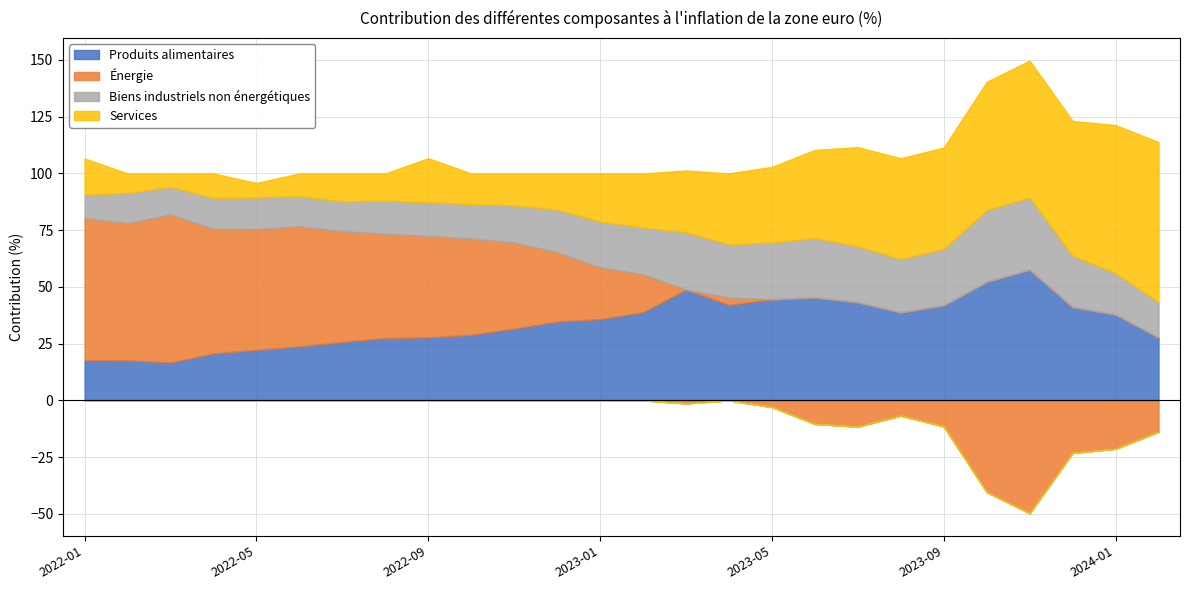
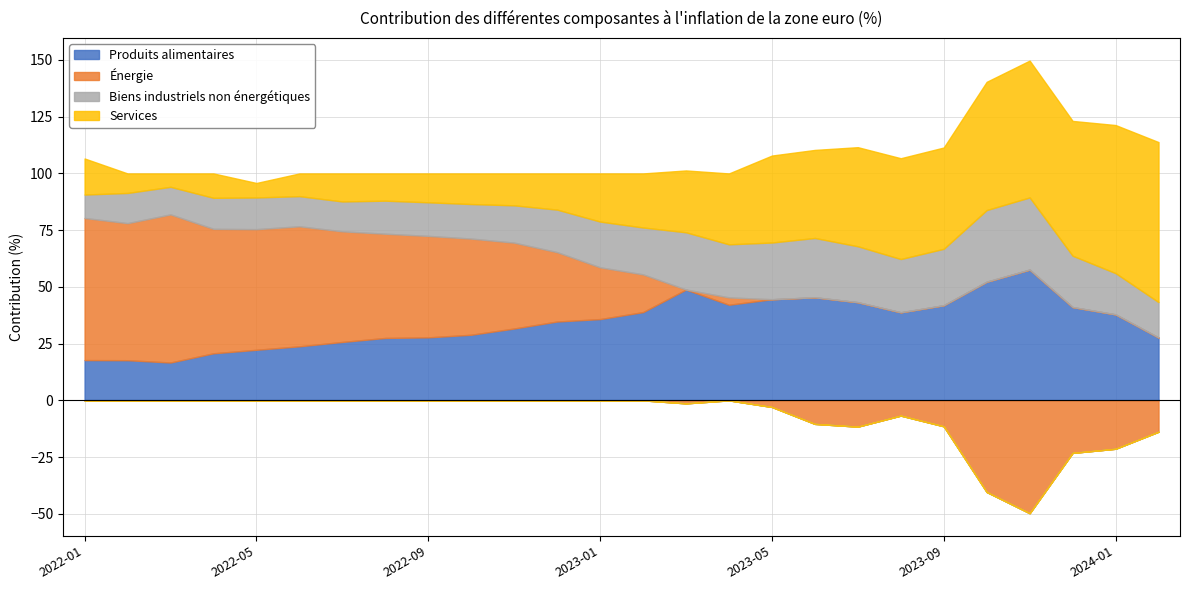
  {
    "Énergie": {
      "2022-01": 63,
      "2022-05": 53,
      "2022-09": 45,
      "2023-01": 23
    },
    "Services": {
      "2022-01": 16,
      "2022-05": 6,
-     "2022-09": 19,
+     "2022-09": 13,
      "2023-01": 21,
-     "2023-05": 33,
+     "2023-05": 38,
      "2023-09": 45,
      "2024-01": 65
    }
  }
